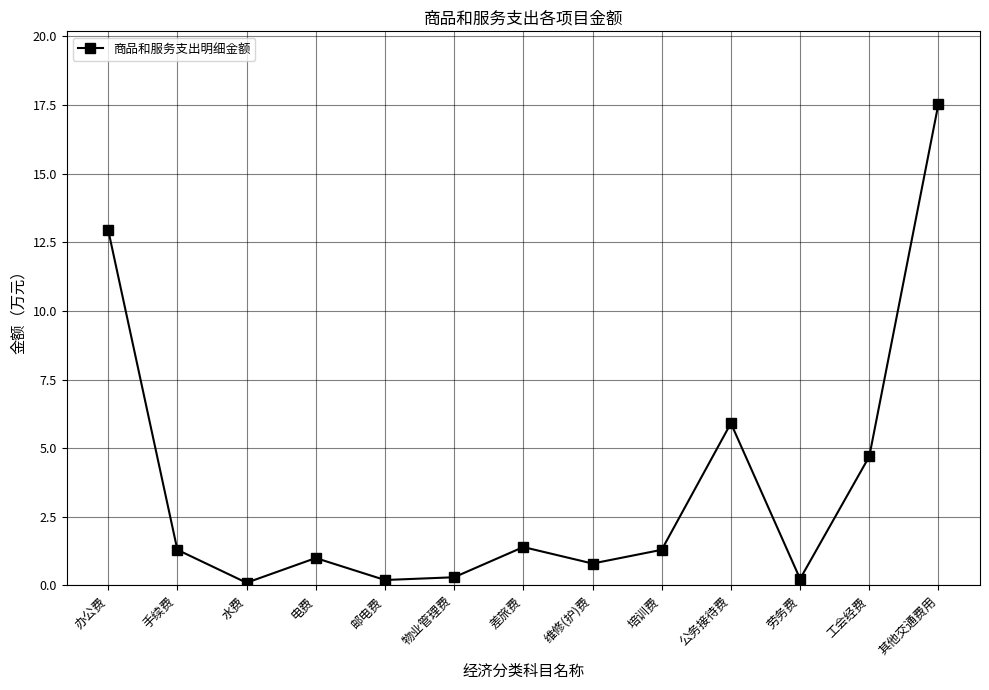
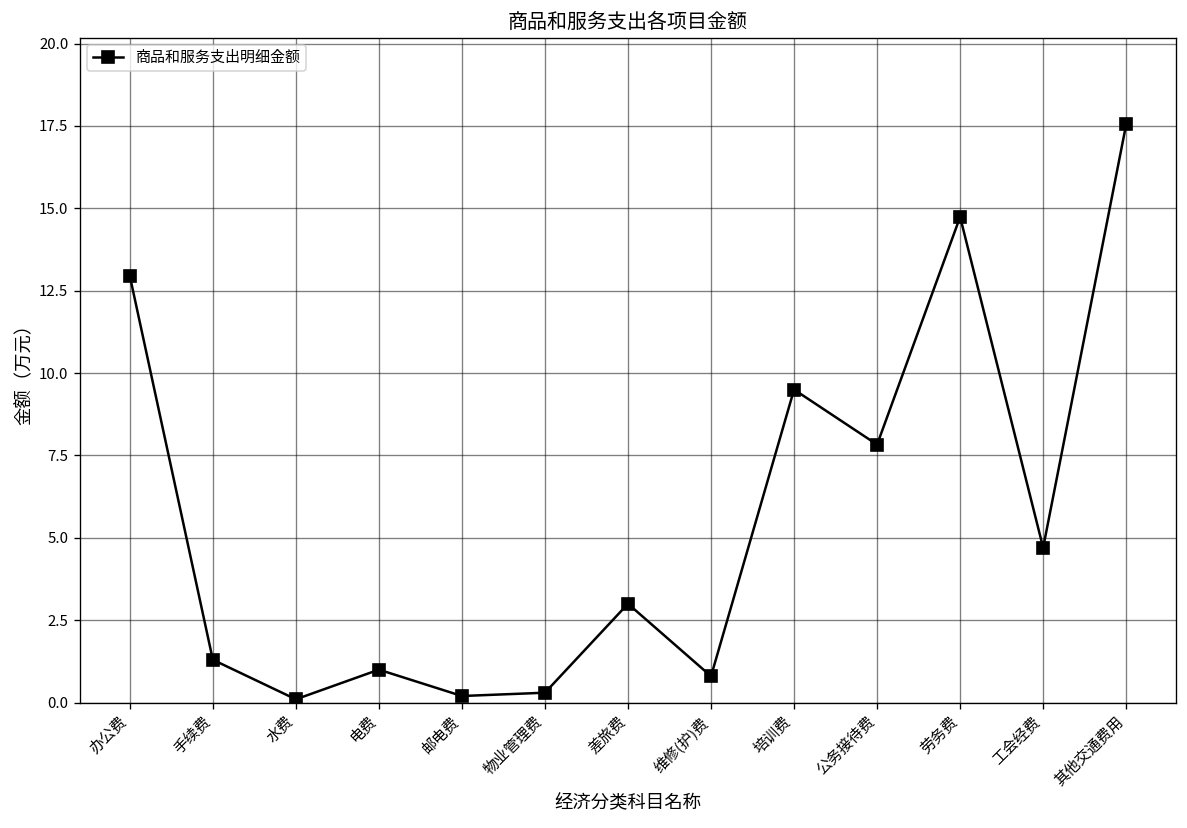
  {
    "办公费": 13.0,
    "手续费": 1.3,
    "水费": 0.1,
    "电费": 1.0,
    "邮电费": 0.2,
    "物业管理费": 0.3,
-   "差旅费": 1.4,
+   "差旅费": 3.0,
    "维修(护)费": 0.8,
-   "培训费": 1.3,
-   "公务接待费": 5.9,
-   "劳务费": 0.2,
+   "培训费": 9.5,
+   "公务接待费": 7.8,
+   "劳务费": 14.7,
    "工会经费": 4.7,
    "其他交通费用": 17.6
  }
